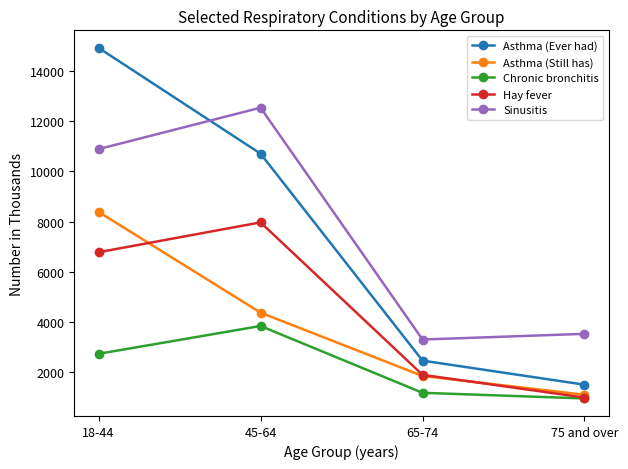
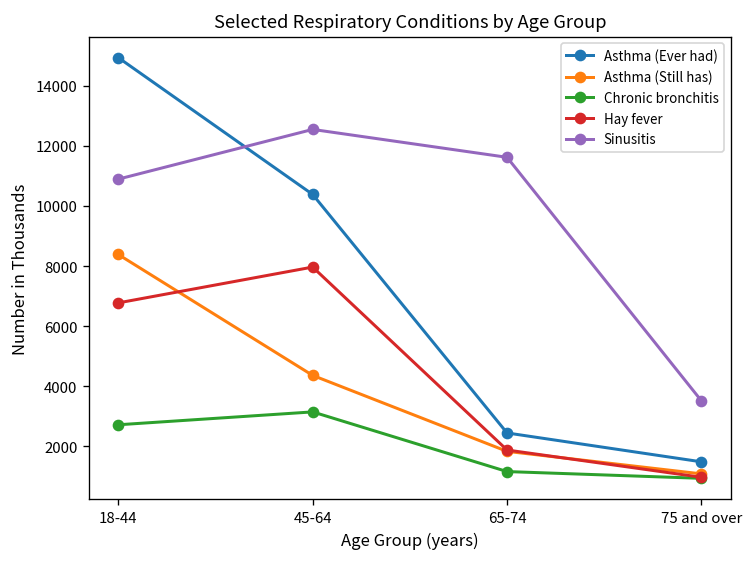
  {
    "Asthma (Ever had)": {
      "18-44": 14900,
-     "45-64": 10700,
+     "45-64": 10400,
      "65-74": 2400,
      "75 and over": 1500
    },
    "Asthma (Still has)": {
      "18-44": 8400,
      "45-64": 4400,
      "75 and over": 1100
    },
    "Chronic bronchitis": {
      "18-44": 2700,
-     "45-64": 3800,
+     "45-64": 3100,
      "65-74": 1200
    },
    "Hay fever": {
      "18-44": 6800,
      "45-64": 8000
    },
    "Sinusitis": {
      "18-44": 10900,
      "45-64": 12500,
-     "65-74": 3300,
+     "65-74": 11600,
      "75 and over": 3500
    }
  }
